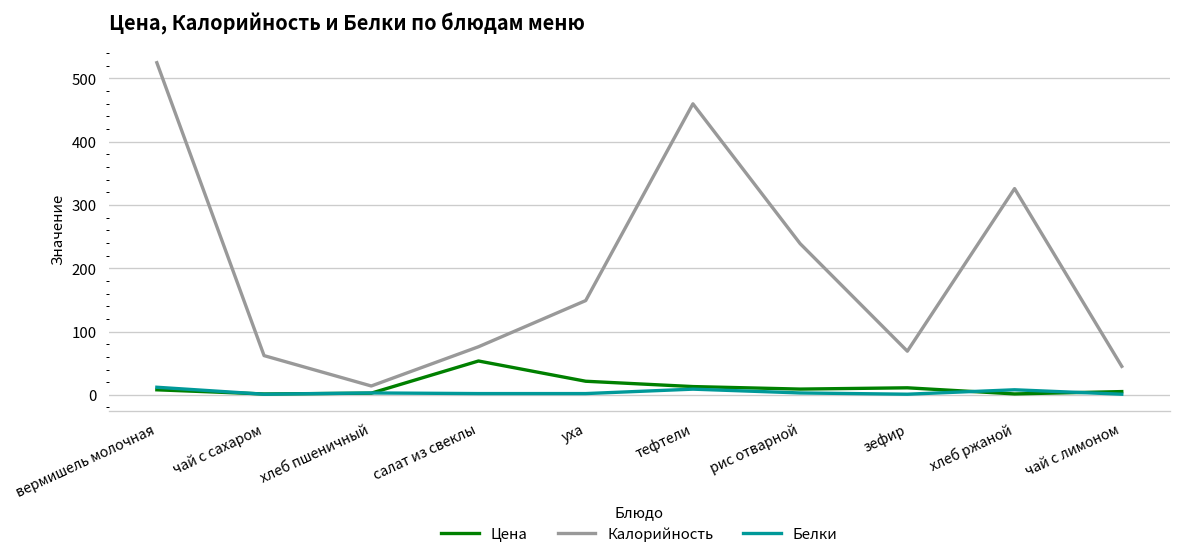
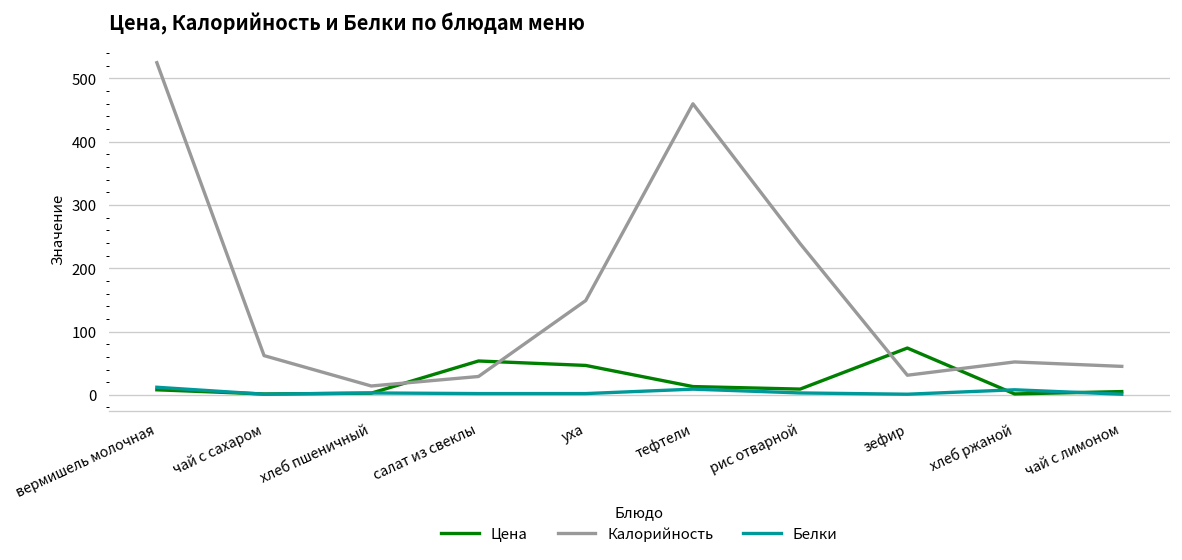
  {
    "Цена": {
      "салат из свеклы": 50,
-     "уха": 20,
+     "уха": 50,
      "рис отварной": 10,
-     "зефир": 10,
+     "зефир": 70,
      "хлеб ржаной": 0
    },
    "Калорийность": {
      "вермишель молочная": 530,
      "чай с сахаром": 60,
      "хлеб пшеничный": 10,
-     "салат из свеклы": 80,
+     "салат из свеклы": 30,
      "уха": 150,
      "тефтели": 460,
      "рис отварной": 240,
-     "зефир": 70,
-     "хлеб ржаной": 330,
+     "зефир": 30,
+     "хлеб ржаной": 50,
      "чай с лимоном": 50
    },
    "Белки": {
      "салат из свеклы": 0,
      "уха": 0,
      "рис отварной": 0,
      "зефир": 0,
      "хлеб ржаной": 10
    }
  }
